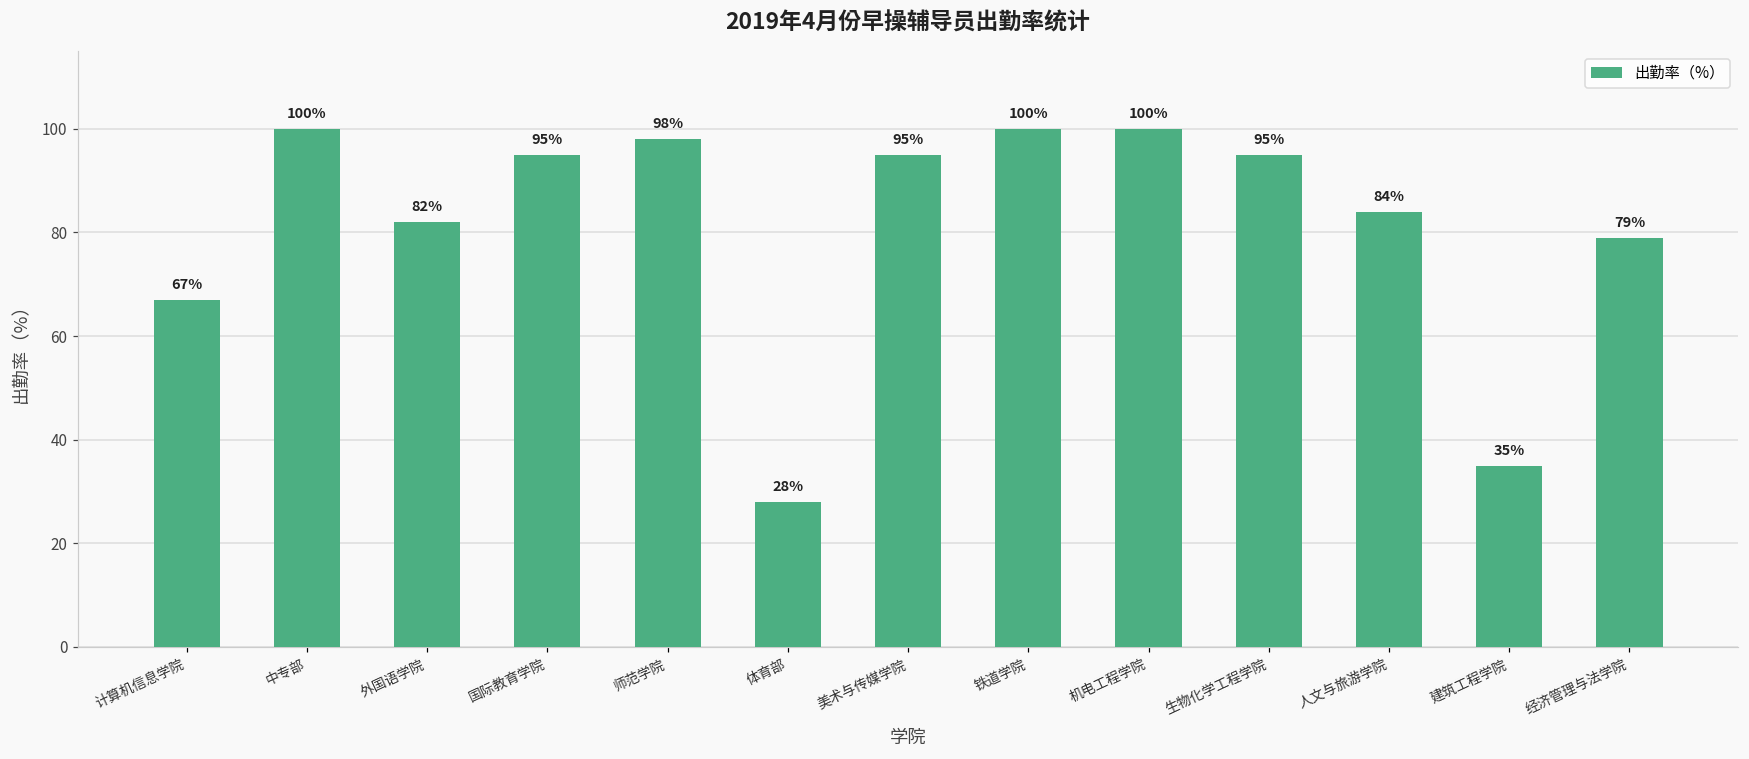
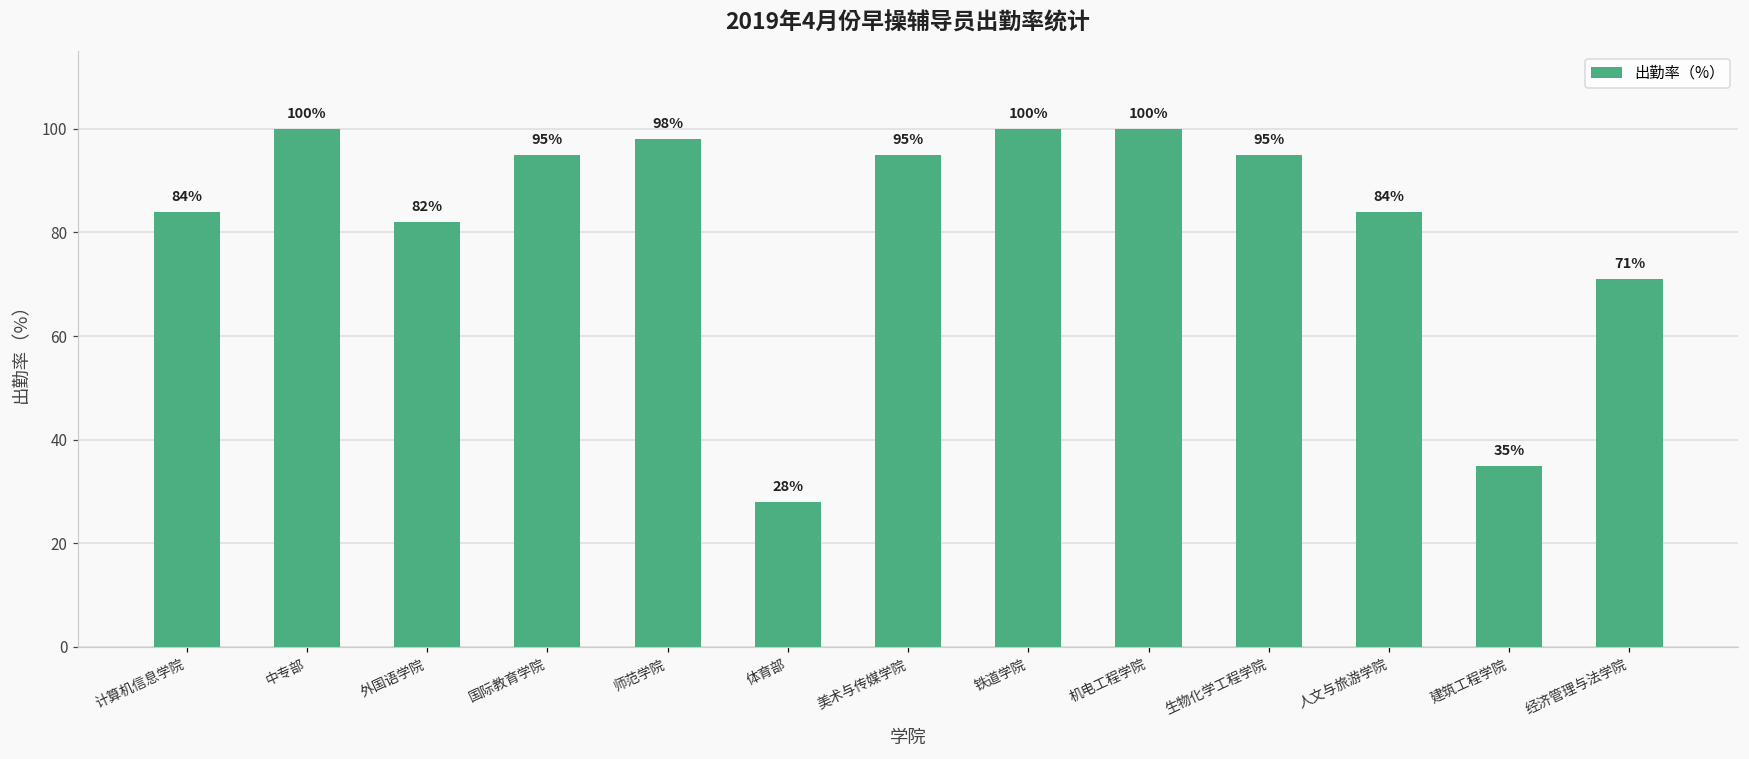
  {
-   "计算机信息学院": "67%",
+   "计算机信息学院": "84%",
    "中专部": "100%",
    "外国语学院": "82%",
    "国际教育学院": "95%",
    "师范学院": "98%",
    "体育部": "28%",
    "美术与传媒学院": "95%",
    "铁道学院": "100%",
    "机电工程学院": "100%",
    "生物化学工程学院": "95%",
    "人文与旅游学院": "84%",
    "建筑工程学院": "35%",
-   "经济管理与法学院": "79%"
+   "经济管理与法学院": "71%"
  }
